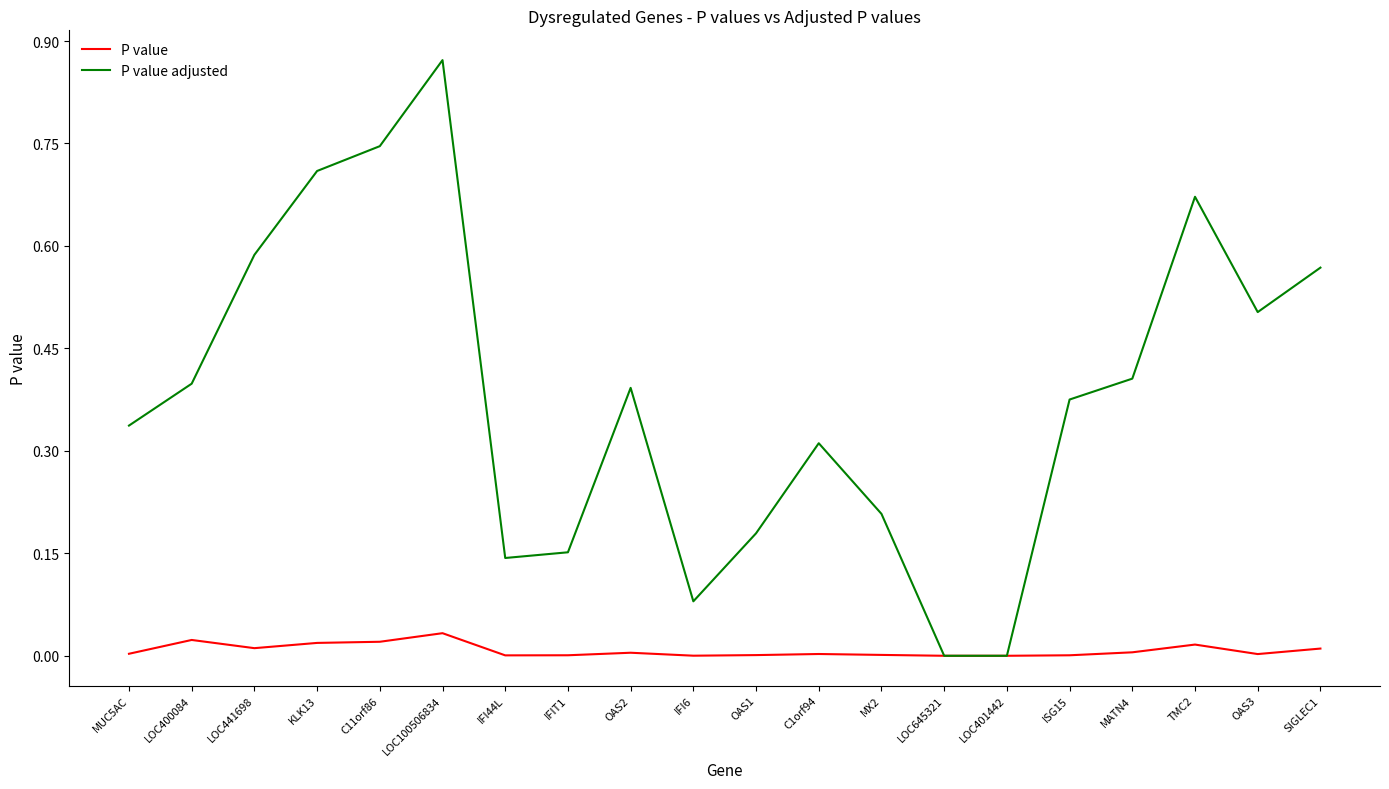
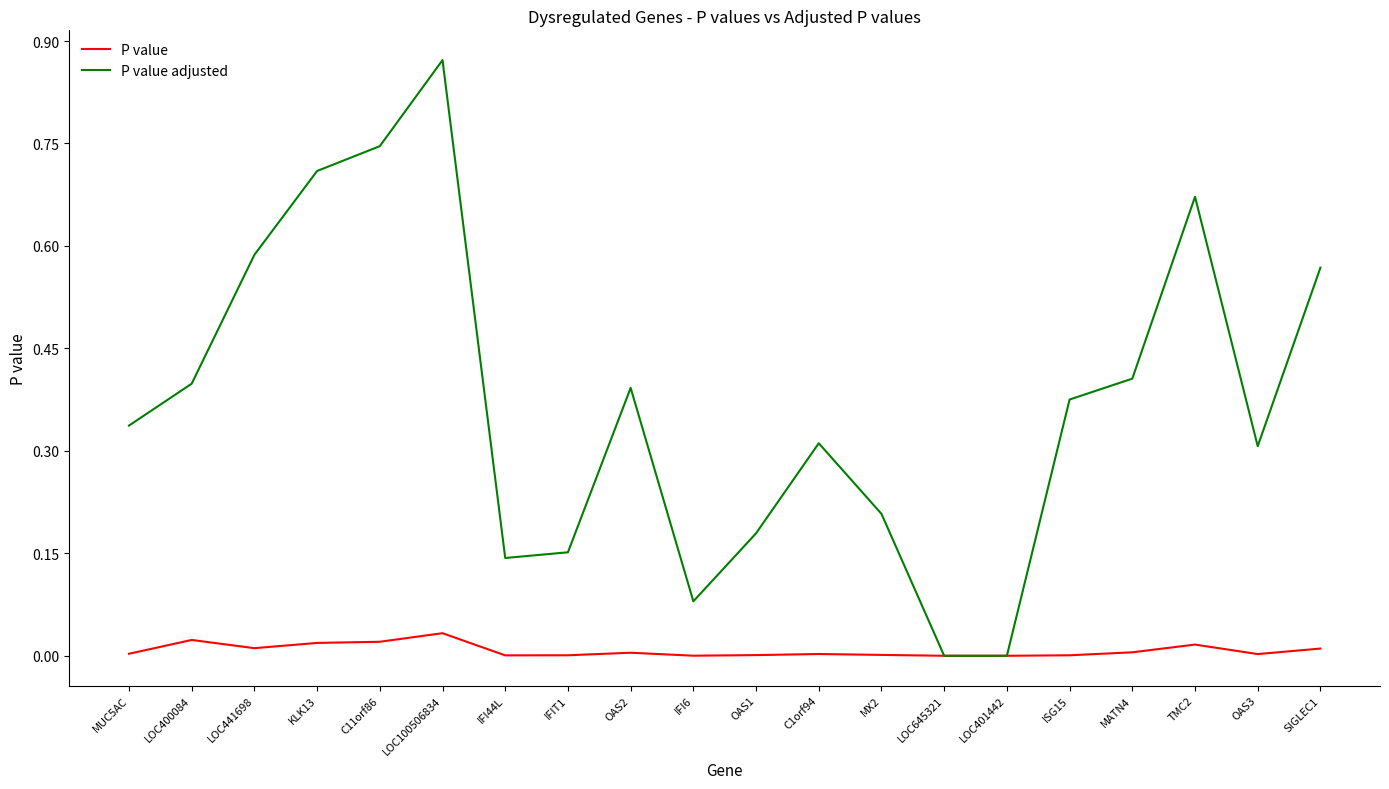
  {
    "P value": {
      "MUC5AC": 0.00,
      "LOC400084": 0.02,
      "LOC441698": 0.01,
      "KLK13": 0.02,
      "C11orf86": 0.02,
      "LOC100506834": 0.03,
      "IFI44L": 0.00,
      "IFIT1": 0.00,
      "OAS2": 0.00,
      "IFI6": 0.00,
      "OAS1": 0.00,
      "C1orf94": 0.00,
      "MX2": 0.00,
      "ISG15": 0.00,
      "MATN4": 0.01,
      "TMC2": 0.02,
      "OAS3": 0.00,
      "SIGLEC1": 0.01
    },
    "P value adjusted": {
      "MUC5AC": 0.34,
      "LOC400084": 0.40,
      "LOC441698": 0.59,
      "KLK13": 0.71,
      "C11orf86": 0.75,
      "LOC100506834": 0.87,
      "IFI44L": 0.14,
      "IFIT1": 0.15,
      "OAS2": 0.39,
      "IFI6": 0.08,
      "OAS1": 0.18,
      "C1orf94": 0.31,
      "MX2": 0.21,
      "ISG15": 0.38,
      "MATN4": 0.41,
      "TMC2": 0.67,
-     "OAS3": 0.50,
+     "OAS3": 0.31,
      "SIGLEC1": 0.57
    }
  }
